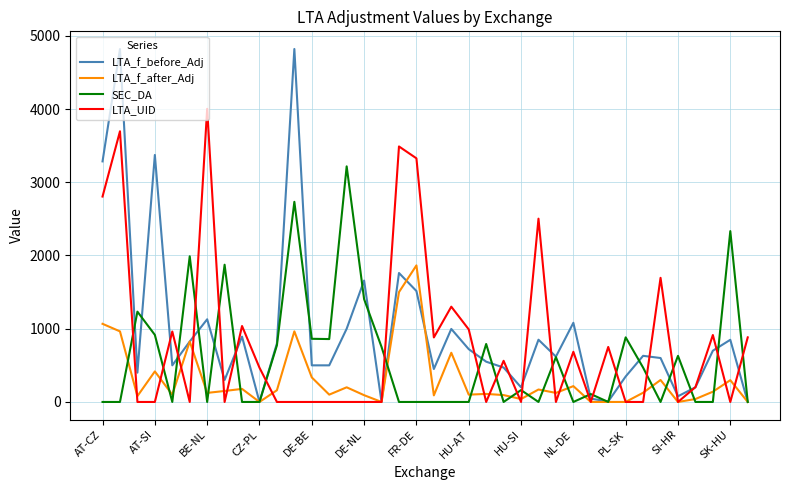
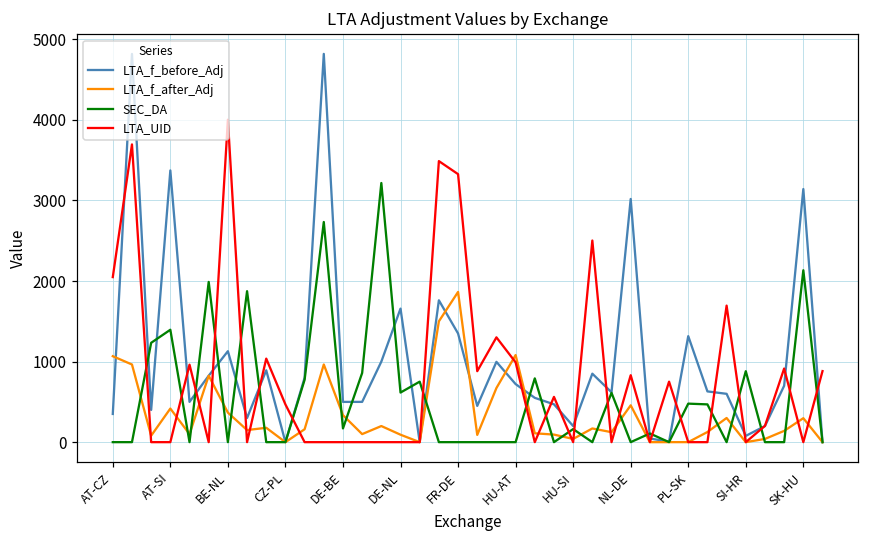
  {
    "LTA_f_before_Adj": {
-     "AT-CZ": 3300,
+     "AT-CZ": 400,
      "AT-SI": 3400,
      "BE-NL": 1100,
      "DE-BE": 500,
      "DE-NL": 1700,
-     "FR-DE": 1500,
+     "FR-DE": 1300,
      "HU-AT": 700,
      "HU-SI": 200,
-     "NL-DE": 1100,
-     "PL-SK": 300,
+     "NL-DE": 3000,
+     "PL-SK": 1300,
      "SI-HR": 100,
-     "SK-HU": 800
+     "SK-HU": 3100
    },
    "LTA_f_after_Adj": {
      "AT-CZ": 1100,
      "AT-SI": 400,
-     "BE-NL": 100,
+     "BE-NL": 400,
      "DE-BE": 300,
      "DE-NL": 100,
      "FR-DE": 1900,
-     "HU-AT": 100,
+     "HU-AT": 1100,
      "HU-SI": 0,
-     "NL-DE": 200,
+     "NL-DE": 500,
      "SK-HU": 300
    },
    "SEC_DA": {
      "AT-CZ": 0,
-     "AT-SI": 900,
+     "AT-SI": 1400,
      "BE-NL": 0,
-     "DE-BE": 900,
-     "DE-NL": 1400,
+     "DE-BE": 200,
+     "DE-NL": 600,
      "FR-DE": 0,
      "HU-AT": 0,
      "HU-SI": 200,
      "NL-DE": 0,
-     "PL-SK": 900,
-     "SI-HR": 600,
-     "SK-HU": 2300
+     "PL-SK": 500,
+     "SI-HR": 900,
+     "SK-HU": 2100
    },
    "LTA_UID": {
-     "AT-CZ": 2800,
+     "AT-CZ": 2000,
      "AT-SI": 0,
      "CZ-PL": 500,
      "DE-BE": 0,
      "DE-NL": 0,
      "FR-DE": 3300,
      "HU-AT": 1000,
      "HU-SI": 0,
-     "NL-DE": 700,
+     "NL-DE": 800,
      "SK-HU": 0
    }
  }
